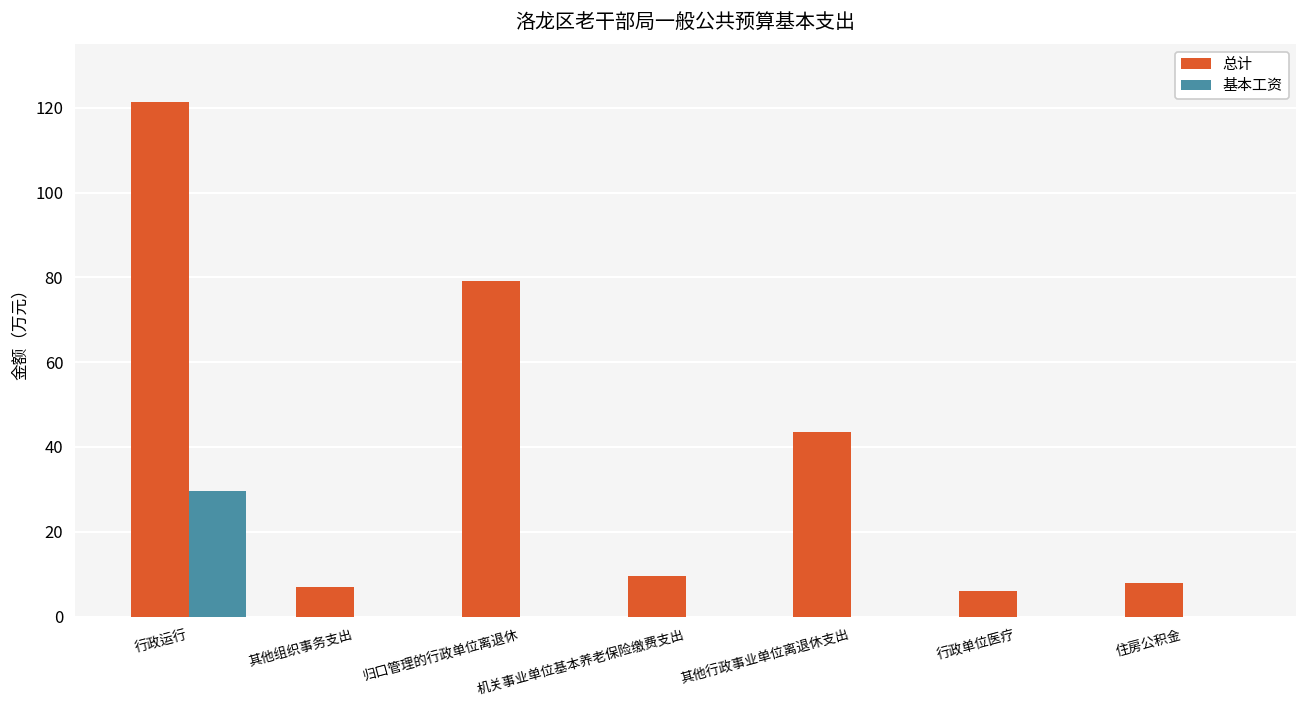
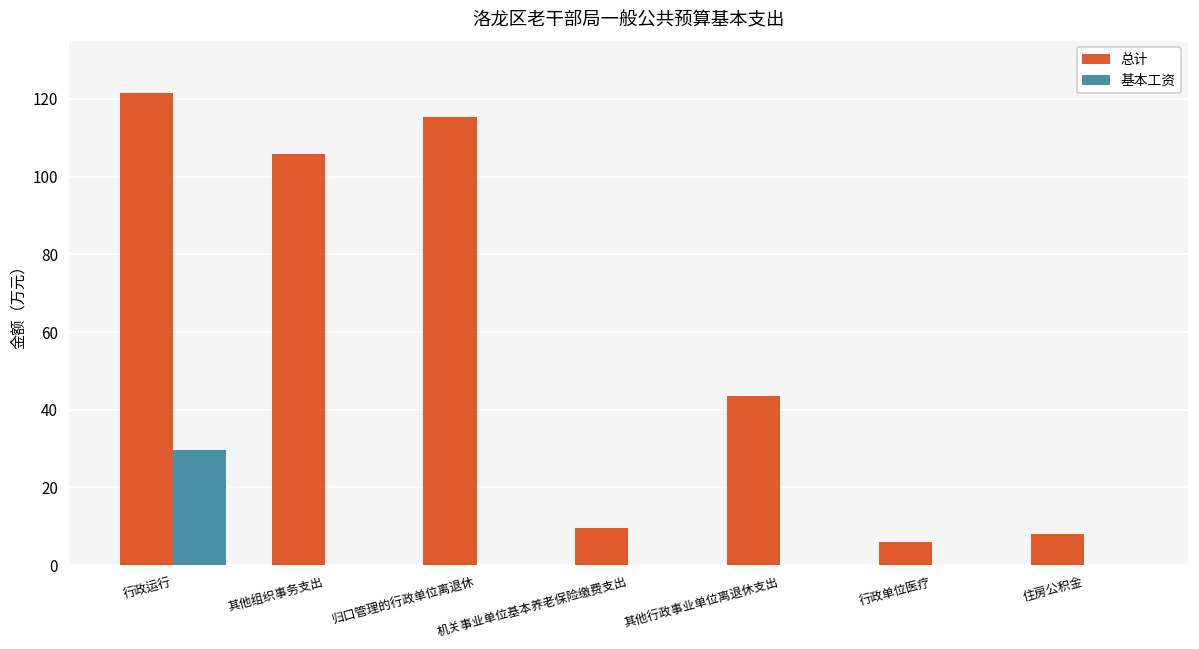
  {
    "总计": {
      "行政运行": 121,
-     "其他组织事务支出": 7,
-     "归口管理的行政单位离退休": 79,
+     "其他组织事务支出": 106,
+     "归口管理的行政单位离退休": 115,
      "机关事业单位基本养老保险缴费支出": 9,
      "其他行政事业单位离退休支出": 44,
      "行政单位医疗": 6,
      "住房公积金": 8
    },
    "基本工资": {
      "行政运行": 30,
      "其他组织事务支出": 0,
      "归口管理的行政单位离退休": 0,
      "机关事业单位基本养老保险缴费支出": 0,
      "其他行政事业单位离退休支出": 0,
      "行政单位医疗": 0,
      "住房公积金": 0
    }
  }
